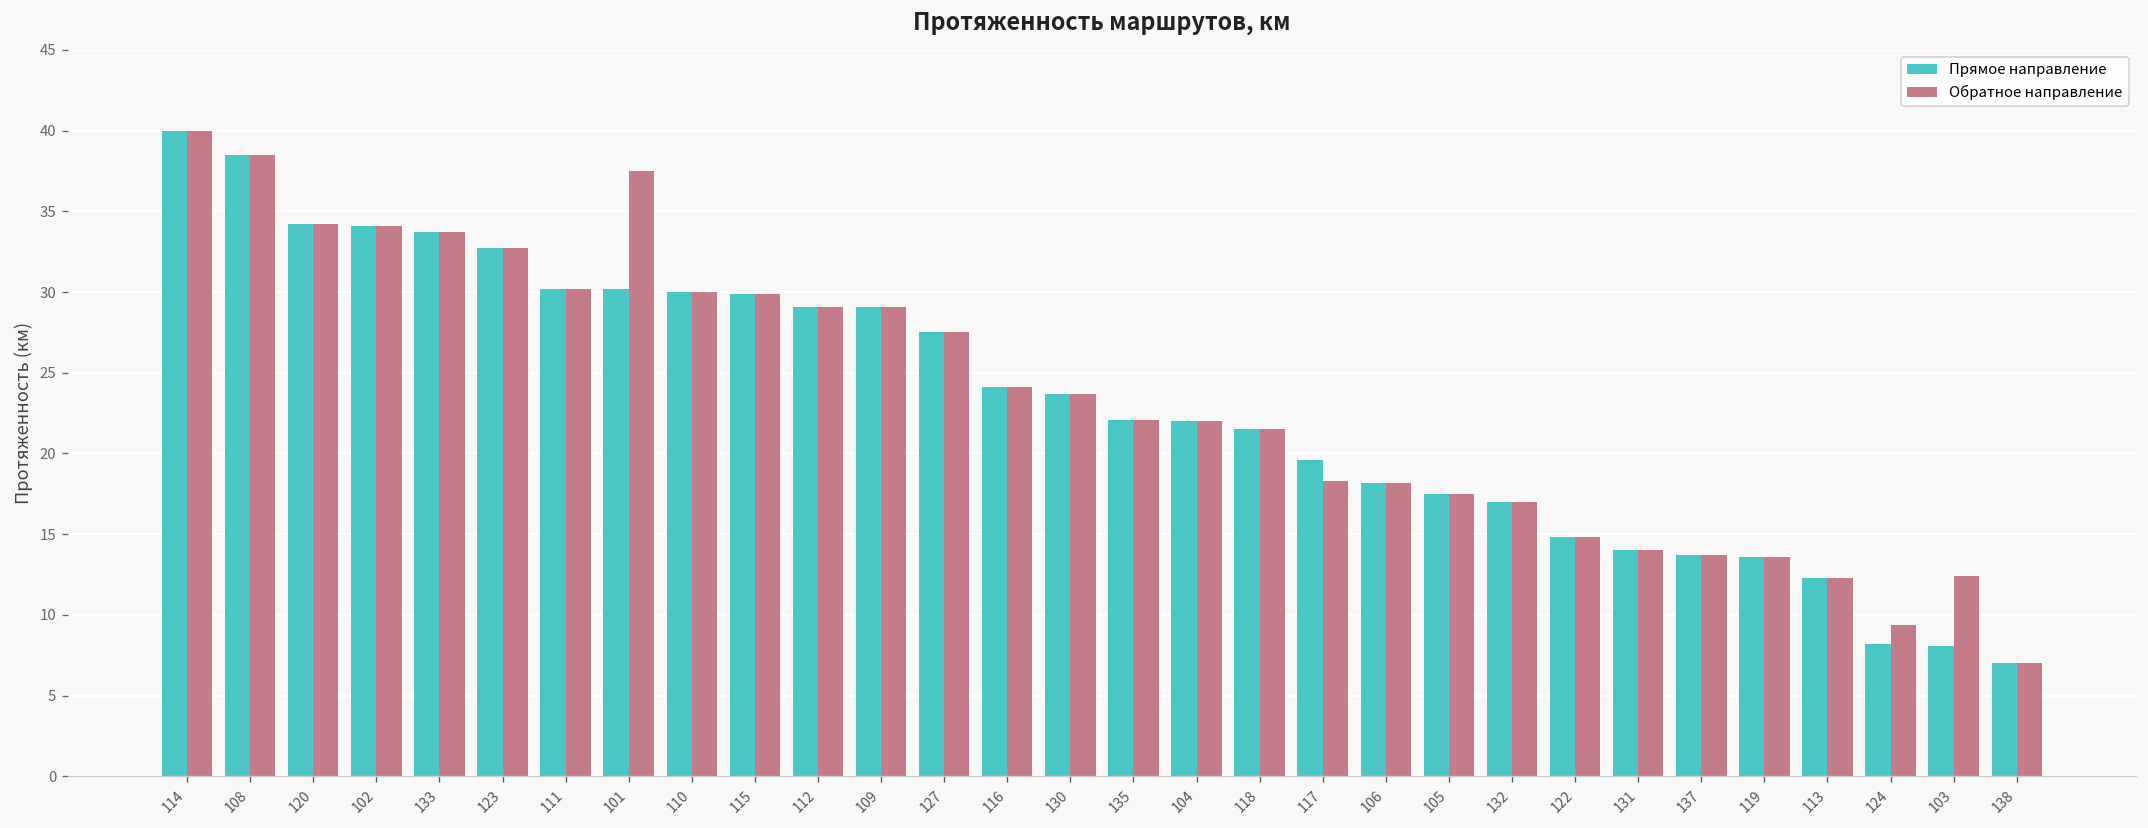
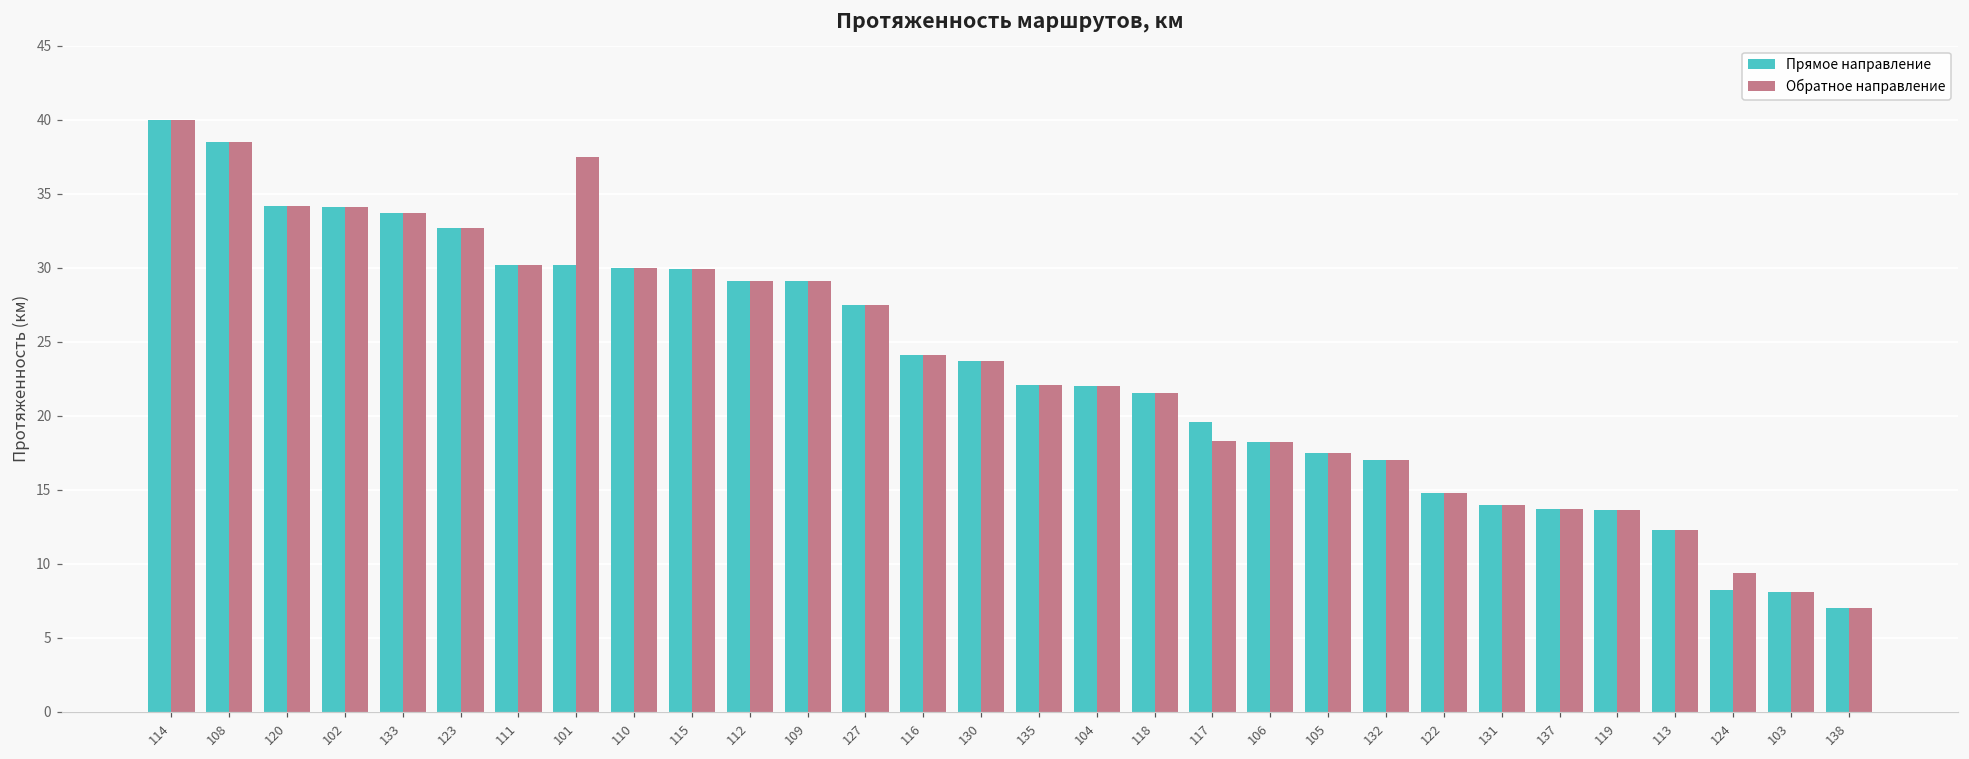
  {
    "Прямое направление": {
      "114": 40.0,
      "108": 38.5,
      "120": 34.2,
      "102": 34.1,
      "133": 33.7,
      "123": 32.7,
      "111": 30.2,
      "101": 30.2,
      "110": 30.0,
      "115": 29.9,
      "112": 29.1,
      "109": 29.1,
      "127": 27.5,
      "116": 24.1,
      "130": 23.7,
      "135": 22.1,
      "104": 22.0,
      "118": 21.5,
      "117": 19.6,
      "106": 18.2,
      "105": 17.5,
      "132": 17.0,
      "122": 14.8,
      "131": 14.0,
      "137": 13.7,
      "119": 13.6,
      "113": 12.3,
      "124": 8.2,
      "103": 8.1,
      "138": 7.0
    },
    "Обратное направление": {
      "114": 40.0,
      "108": 38.5,
      "120": 34.2,
      "102": 34.1,
      "133": 33.7,
      "123": 32.7,
      "111": 30.2,
      "101": 37.5,
      "110": 30.0,
      "115": 29.9,
      "112": 29.1,
      "109": 29.1,
      "127": 27.5,
      "116": 24.1,
      "130": 23.7,
      "135": 22.1,
      "104": 22.0,
      "118": 21.5,
      "117": 18.3,
      "106": 18.2,
      "105": 17.5,
      "132": 17.0,
      "122": 14.8,
      "131": 14.0,
      "137": 13.7,
      "119": 13.6,
      "113": 12.3,
      "124": 9.4,
-     "103": 12.4,
+     "103": 8.1,
      "138": 7.0
    }
  }
